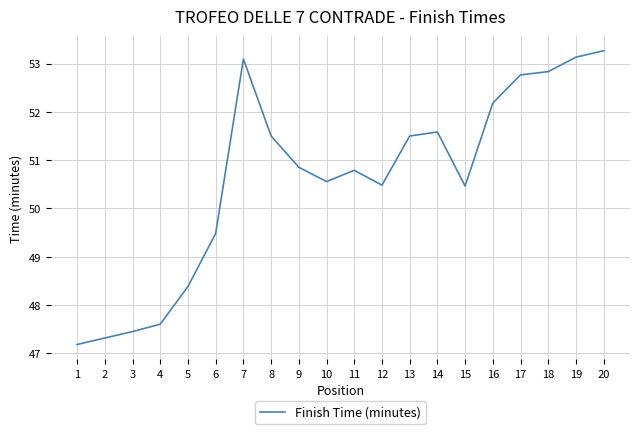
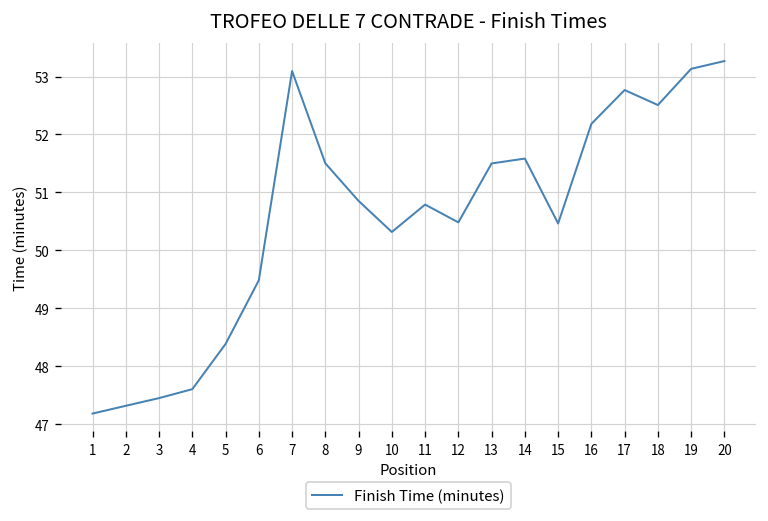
  {
    "1": 47.2,
    "2": 47.3,
    "3": 47.5,
    "4": 47.6,
    "5": 48.4,
    "6": 49.5,
    "7": 53.1,
    "8": 51.5,
    "9": 50.9,
-   "10": 50.6,
+   "10": 50.3,
    "11": 50.8,
    "12": 50.5,
    "13": 51.5,
    "14": 51.6,
    "15": 50.5,
    "16": 52.2,
    "17": 52.8,
-   "18": 52.8,
+   "18": 52.5,
    "19": 53.1,
    "20": 53.3
  }
